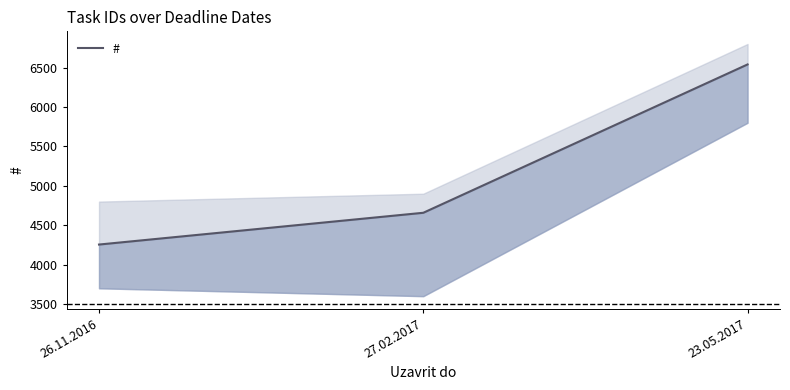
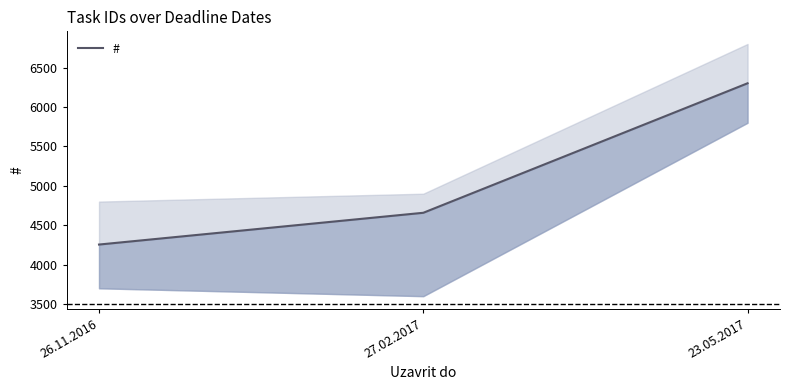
  {
    "#": {
      "26.11.2016": 4300,
      "27.02.2017": 4700,
-     "23.05.2017": 6500
+     "23.05.2017": 6300
    }
  }
